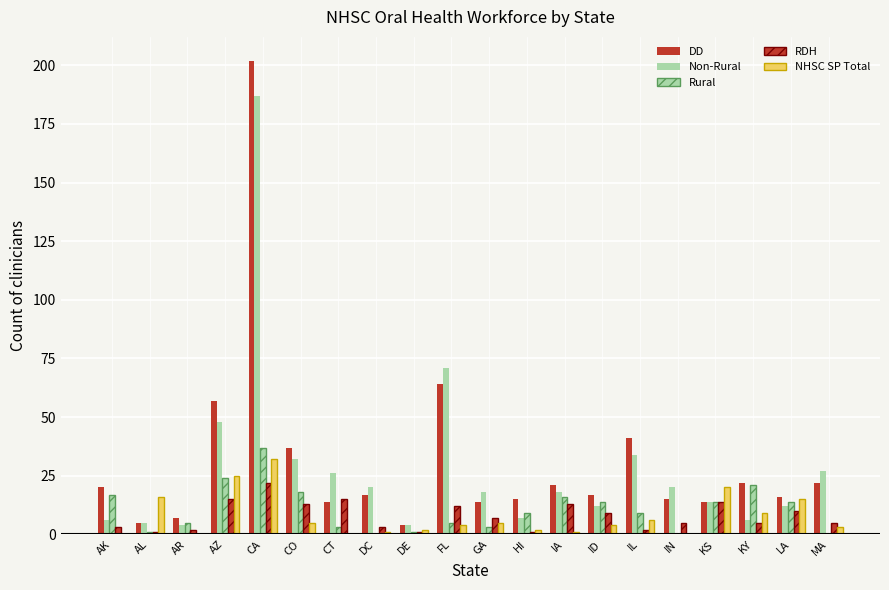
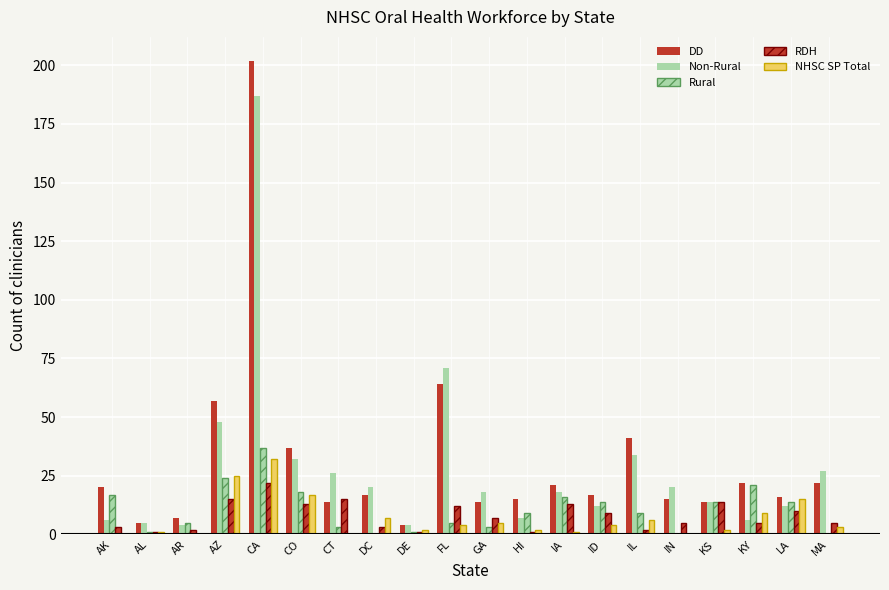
  {
    "NHSC SP Total": {
      "AK": 0,
-     "AL": 16,
+     "AL": 1,
      "AR": 0,
      "AZ": 25,
      "CA": 32,
-     "CO": 5,
+     "CO": 17,
      "CT": 0,
-     "DC": 1,
+     "DC": 7,
      "DE": 2,
      "FL": 4,
      "GA": 5,
      "HI": 2,
      "ID": 4,
      "IL": 6,
      "IN": 0,
-     "KS": 20,
+     "KS": 2,
      "KY": 9,
      "LA": 15,
      "MA": 3
    }
  }
